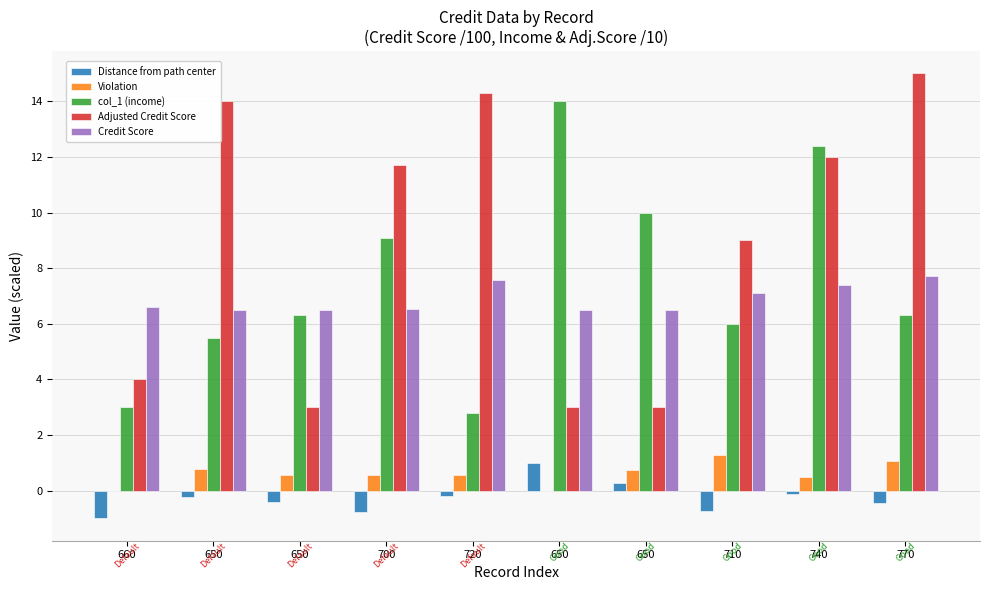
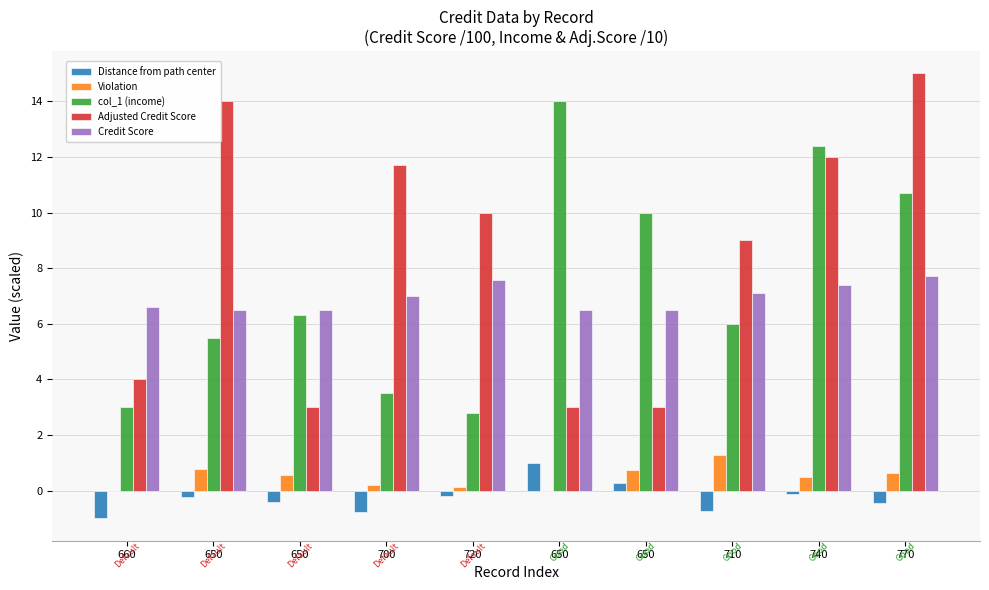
  {
    "Distance from path center": {
      "660": -1.0,
      "700": -0.8,
      "720": -0.2,
      "710": -0.7,
      "740": -0.1,
      "770": -0.5
    },
    "Violation": {
-     "700": 0.6,
-     "720": 0.6,
+     "700": 0.2,
+     "720": 0.1,
      "710": 1.3,
      "740": 0.5,
-     "770": 1.1
+     "770": 0.6
    },
    "col_1 (income)": {
      "660": 3.0,
-     "700": 9.1,
+     "700": 3.5,
      "720": 2.8,
      "710": 6.0,
      "740": 12.4,
-     "770": 6.3
+     "770": 10.7
    },
    "Adjusted Credit Score": {
      "660": 4.0,
      "700": 11.7,
-     "720": 14.3,
+     "720": 10.0,
      "710": 9.0,
      "740": 12.0,
      "770": 15.0
    },
    "Credit Score": {
      "660": 6.6,
-     "700": 6.5,
+     "700": 7.0,
      "720": 7.6,
      "710": 7.1,
      "740": 7.4,
      "770": 7.7
    }
  }
